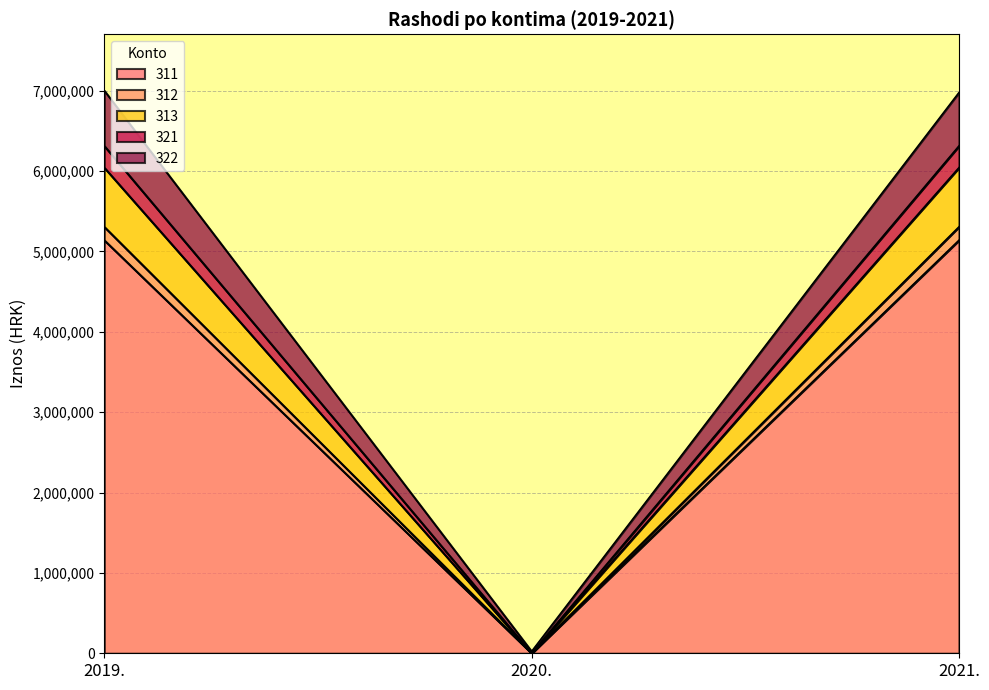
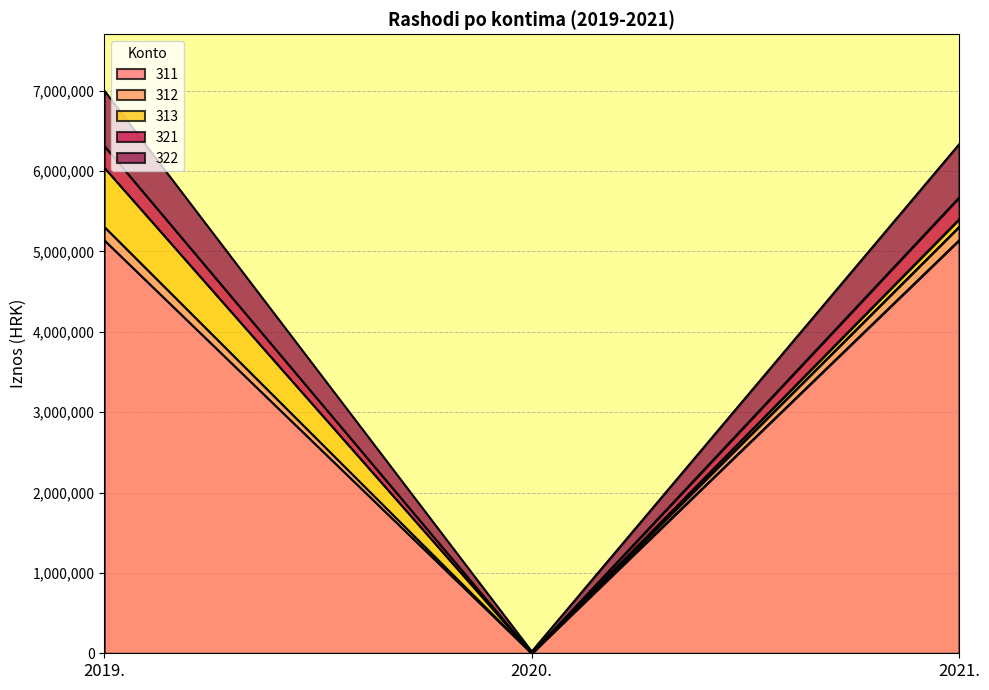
  {
    "313": {
      "2019.": "700,000",
-     "2021.": "700,000"
+     "2021.": "100,000"
    }
  }
